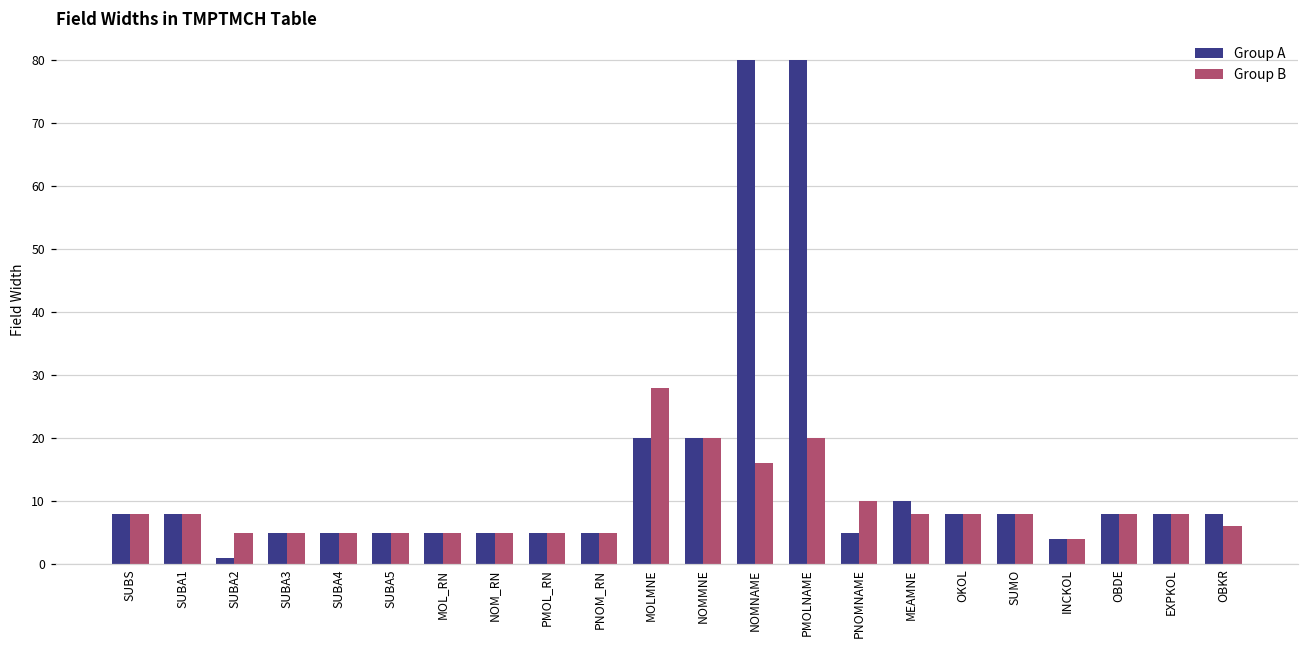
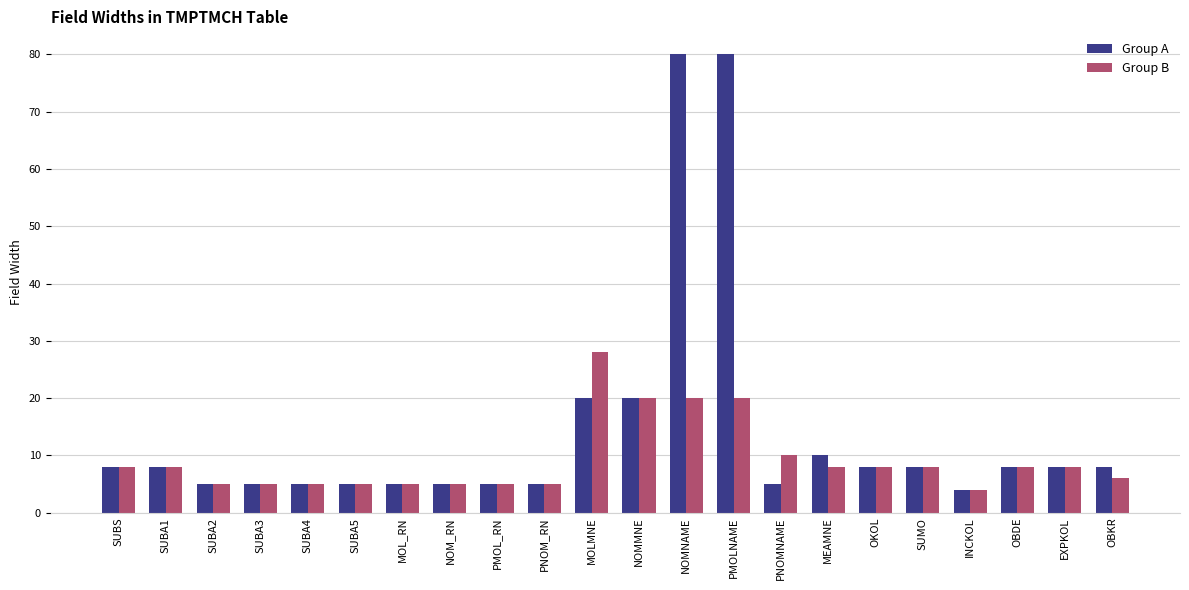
  {
    "Group A": {
      "SUBS": 8,
      "SUBA1": 8,
-     "SUBA2": 1,
+     "SUBA2": 5,
      "SUBA3": 5,
      "SUBA4": 5,
      "SUBA5": 5,
      "MOL_RN": 5,
      "NOM_RN": 5,
      "PMOL_RN": 5,
      "PNOM_RN": 5,
      "MOLMNE": 20,
      "NOMMNE": 20,
      "NOMNAME": 80,
      "PMOLNAME": 80,
      "PNOMNAME": 5,
      "MEAMNE": 10,
      "OKOL": 8,
      "SUMO": 8,
      "INCKOL": 4,
      "OBDE": 8,
      "EXPKOL": 8,
      "OBKR": 8
    },
    "Group B": {
      "SUBS": 8,
      "SUBA1": 8,
      "SUBA2": 5,
      "SUBA3": 5,
      "SUBA4": 5,
      "SUBA5": 5,
      "MOL_RN": 5,
      "NOM_RN": 5,
      "PMOL_RN": 5,
      "PNOM_RN": 5,
      "MOLMNE": 28,
      "NOMMNE": 20,
-     "NOMNAME": 16,
+     "NOMNAME": 20,
      "PMOLNAME": 20,
      "PNOMNAME": 10,
      "MEAMNE": 8,
      "OKOL": 8,
      "SUMO": 8,
      "INCKOL": 4,
      "OBDE": 8,
      "EXPKOL": 8,
      "OBKR": 6
    }
  }
